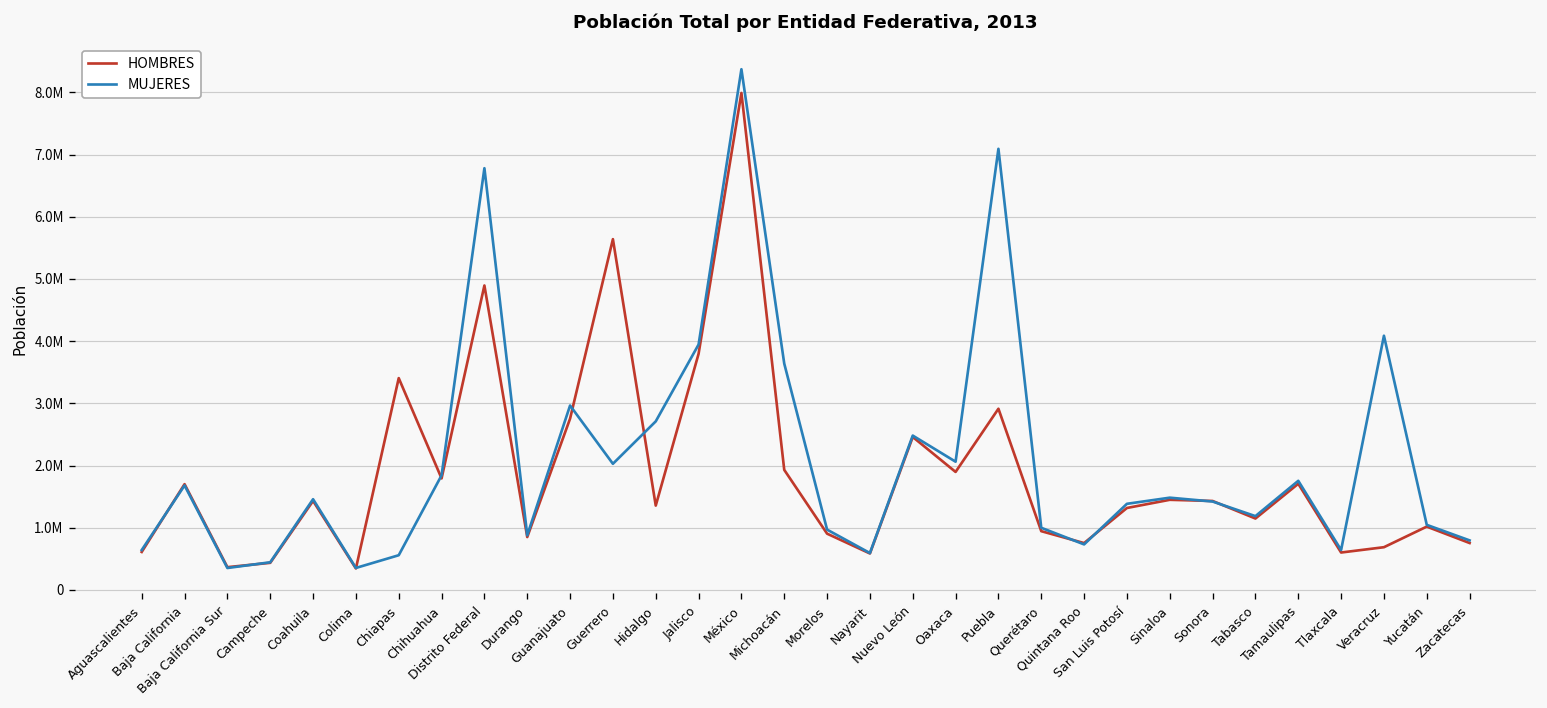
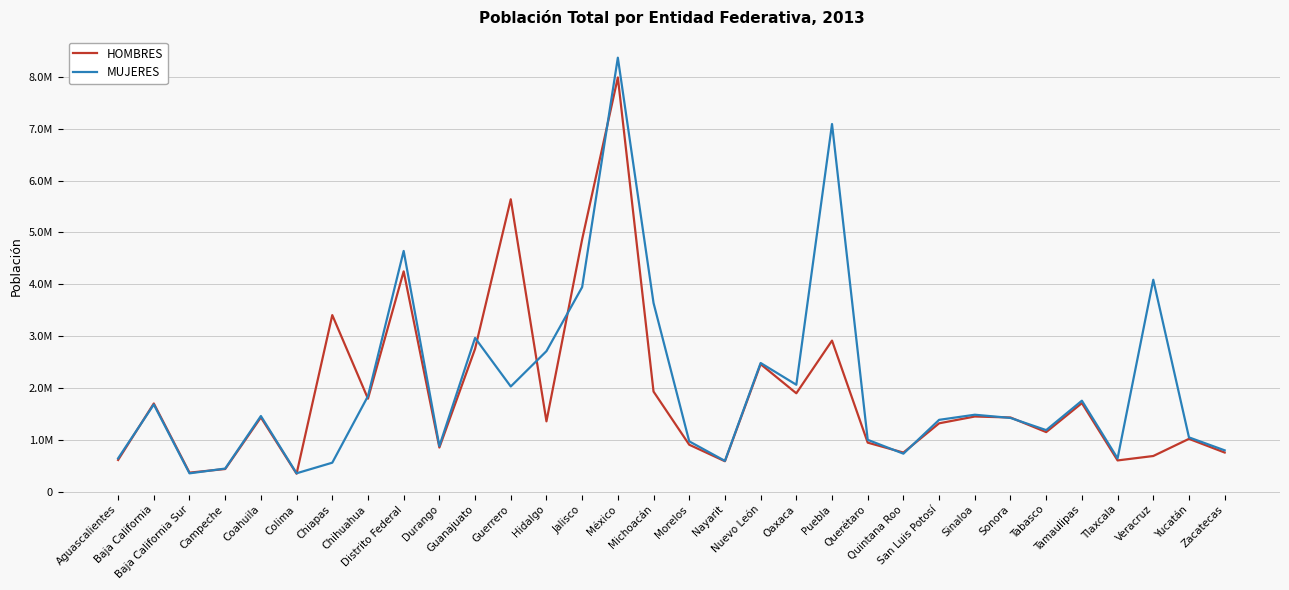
  {
    "HOMBRES": {
      "Chiapas": 3400000,
      "Chihuahua": 1800000,
-     "Distrito Federal": 4900000,
+     "Distrito Federal": 4200000,
      "Guanajuato": 2800000,
      "Guerrero": 5600000,
      "Hidalgo": 1400000,
-     "Jalisco": 3800000,
+     "Jalisco": 4900000,
      "México": 8000000,
      "Michoacán": 1900000,
      "Morelos": 900000,
      "Oaxaca": 1900000,
      "Puebla": 2900000,
      "Querétaro": 900000,
      "San Luis Potosí": 1300000,
      "Veracruz": 700000
    },
    "MUJERES": {
      "Chiapas": 600000,
      "Chihuahua": 1800000,
-     "Distrito Federal": 6800000,
+     "Distrito Federal": 4600000,
      "Guanajuato": 3000000,
      "Guerrero": 2000000,
      "Hidalgo": 2700000,
      "Jalisco": 3900000,
      "México": 8400000,
      "Michoacán": 3600000,
      "Morelos": 1000000,
      "Oaxaca": 2100000,
      "Puebla": 7100000,
      "Querétaro": 1000000,
      "San Luis Potosí": 1400000,
      "Veracruz": 4100000
    }
  }
